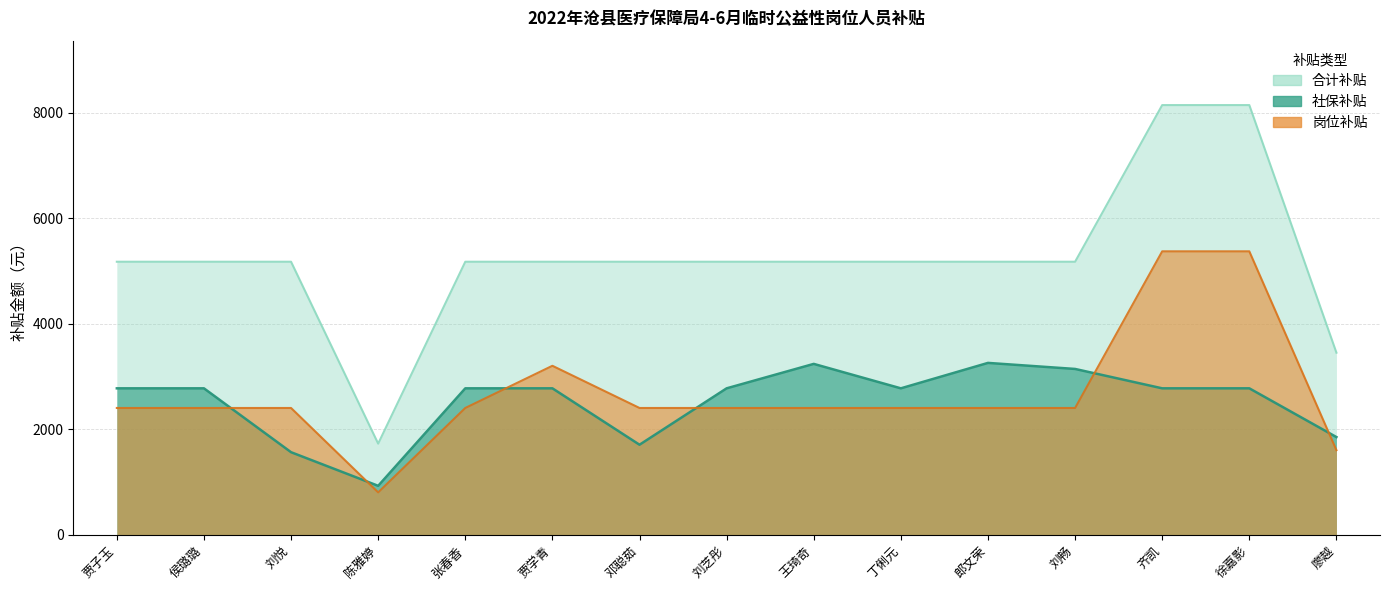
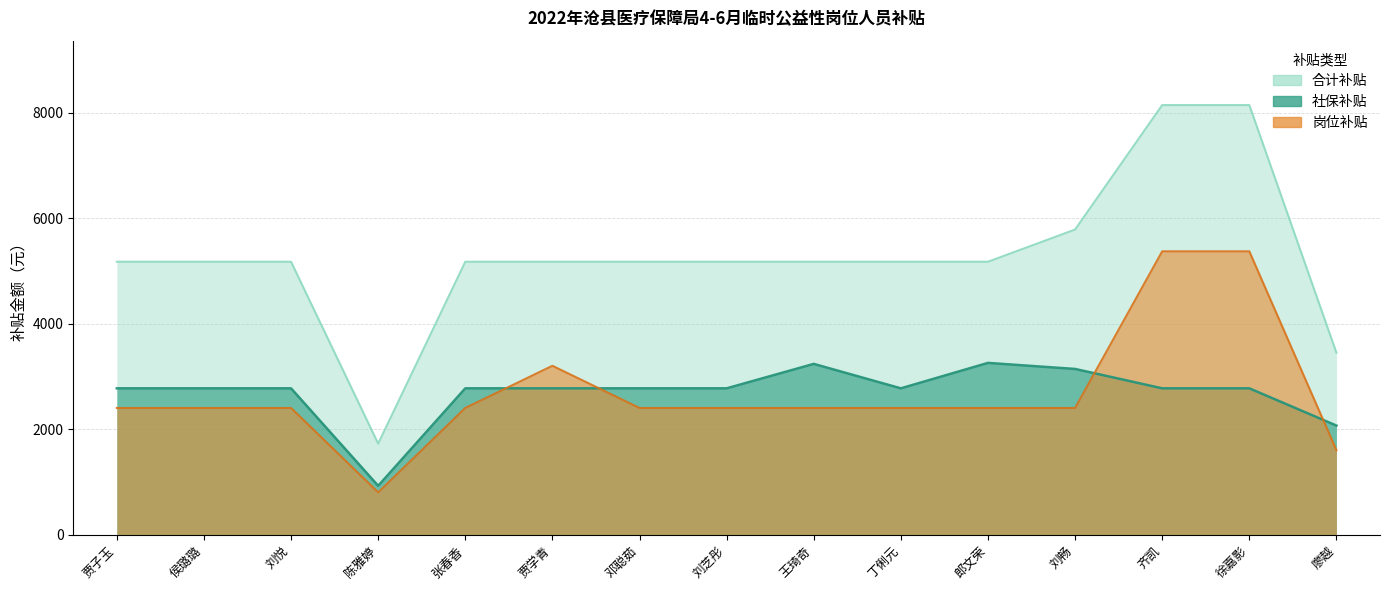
  {
    "合计补贴": {
      "贾子玉": 5200,
      "侯璐璐": 5200,
      "刘悦": 5200,
      "陈雅婷": 1700,
      "张春香": 5200,
      "贾学青": 5200,
      "邓聪茹": 5200,
      "刘芝彤": 5200,
      "王琦奇": 5200,
      "丁俐元": 5200,
      "郎文荣": 5200,
-     "刘畅": 5200,
+     "刘畅": 5800,
      "齐凯": 8100,
      "徐嘉影": 8100,
      "廖越": 3400
    },
    "社保补贴": {
      "贾子玉": 2800,
      "侯璐璐": 2800,
-     "刘悦": 1600,
+     "刘悦": 2800,
      "陈雅婷": 900,
      "张春香": 2800,
      "贾学青": 2800,
-     "邓聪茹": 1700,
+     "邓聪茹": 2800,
      "刘芝彤": 2800,
      "王琦奇": 3200,
      "丁俐元": 2800,
      "郎文荣": 3300,
      "刘畅": 3100,
      "齐凯": 2800,
      "徐嘉影": 2800,
-     "廖越": 1800
+     "廖越": 2100
    },
    "岗位补贴": {
      "贾子玉": 2400,
      "侯璐璐": 2400,
      "刘悦": 2400,
      "陈雅婷": 800,
      "张春香": 2400,
      "贾学青": 3200,
      "邓聪茹": 2400,
      "刘芝彤": 2400,
      "王琦奇": 2400,
      "丁俐元": 2400,
      "郎文荣": 2400,
      "刘畅": 2400,
      "齐凯": 5400,
      "徐嘉影": 5400,
      "廖越": 1600
    }
  }
